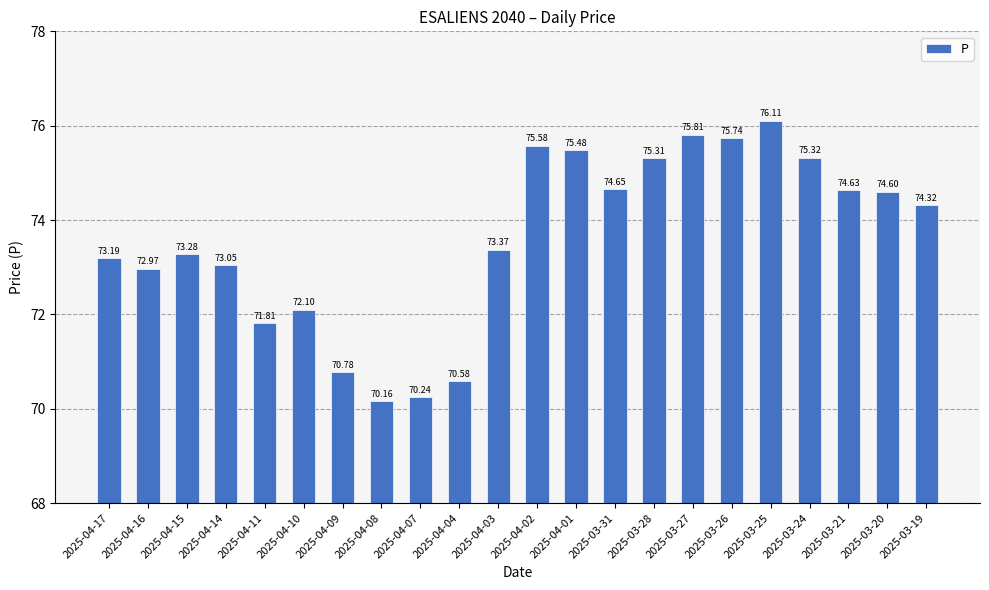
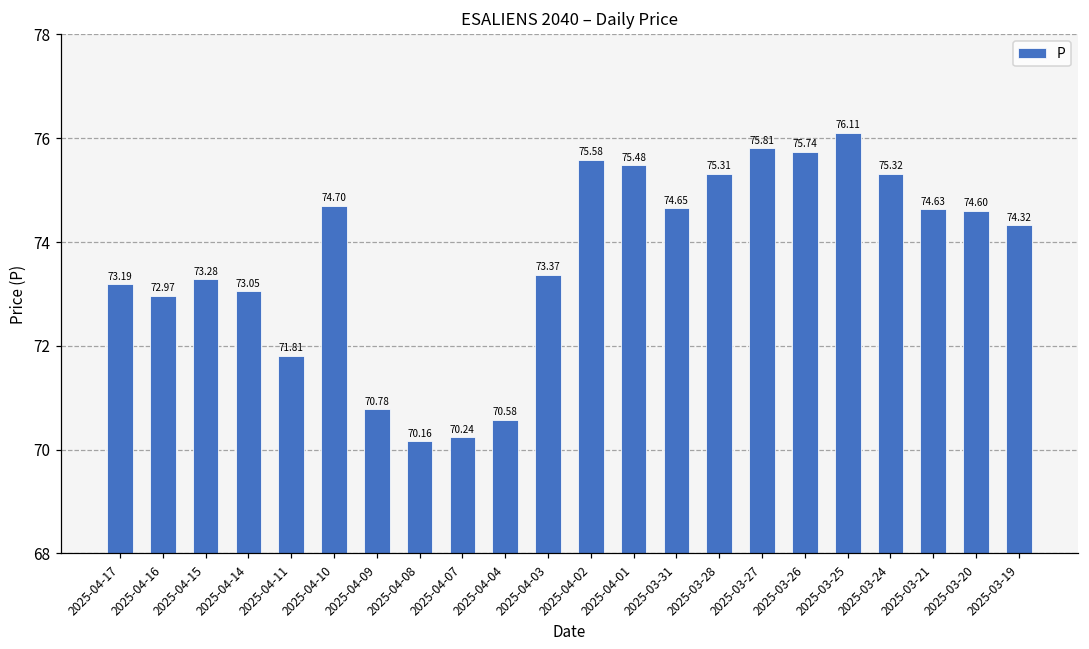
  {
    "2025-04-17": 73.19,
    "2025-04-16": 72.97,
    "2025-04-15": 73.28,
    "2025-04-14": 73.05,
    "2025-04-11": 71.81,
-   "2025-04-10": 72.10,
+   "2025-04-10": 74.70,
    "2025-04-09": 70.78,
    "2025-04-08": 70.16,
    "2025-04-07": 70.24,
    "2025-04-04": 70.58,
    "2025-04-03": 73.37,
    "2025-04-02": 75.58,
    "2025-04-01": 75.48,
    "2025-03-31": 74.65,
    "2025-03-28": 75.31,
    "2025-03-27": 75.81,
    "2025-03-26": 75.74,
    "2025-03-25": 76.11,
    "2025-03-24": 75.32,
    "2025-03-21": 74.63,
    "2025-03-20": 74.60,
    "2025-03-19": 74.32
  }
